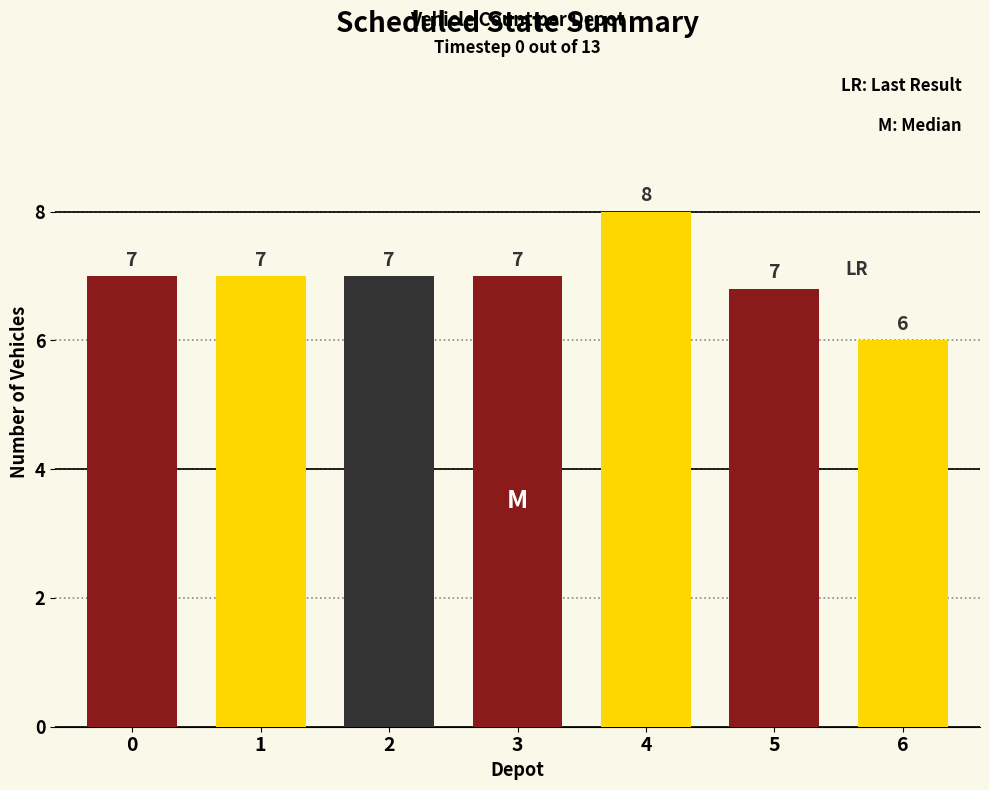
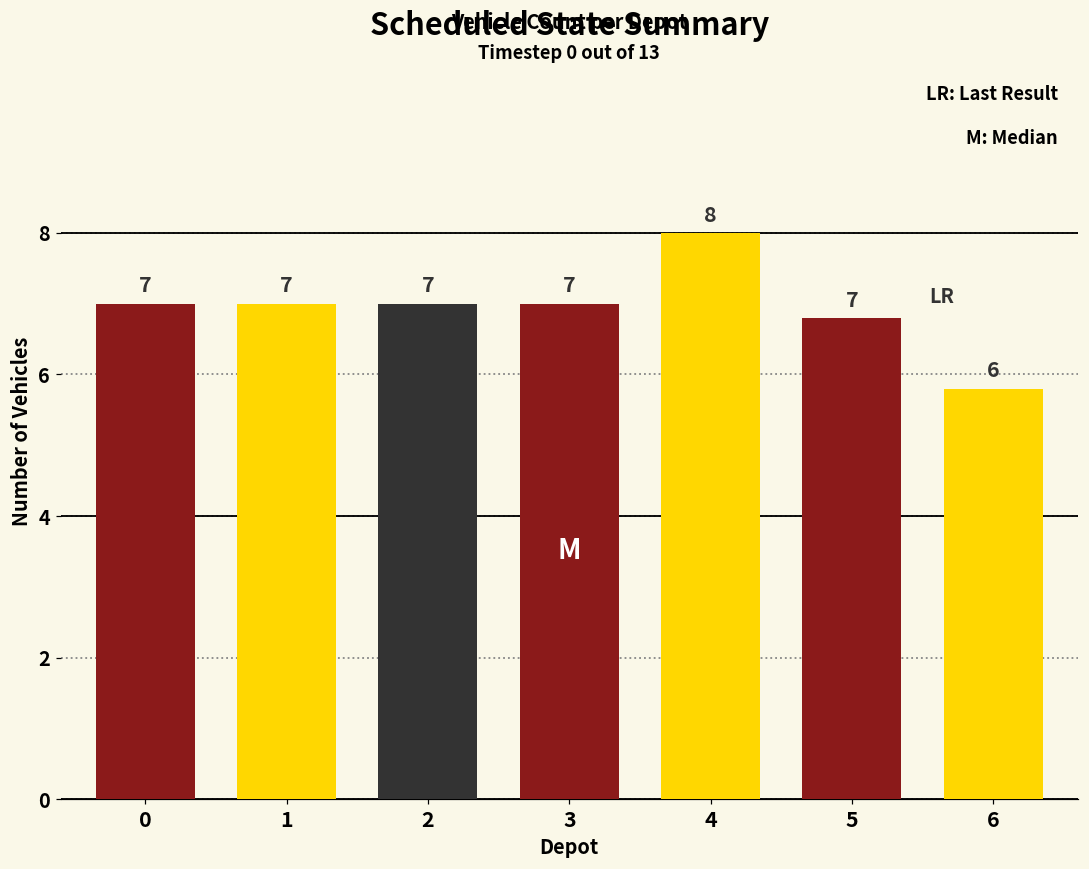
  {
-   "6": 6.0
+   "6": 5.8
  }
